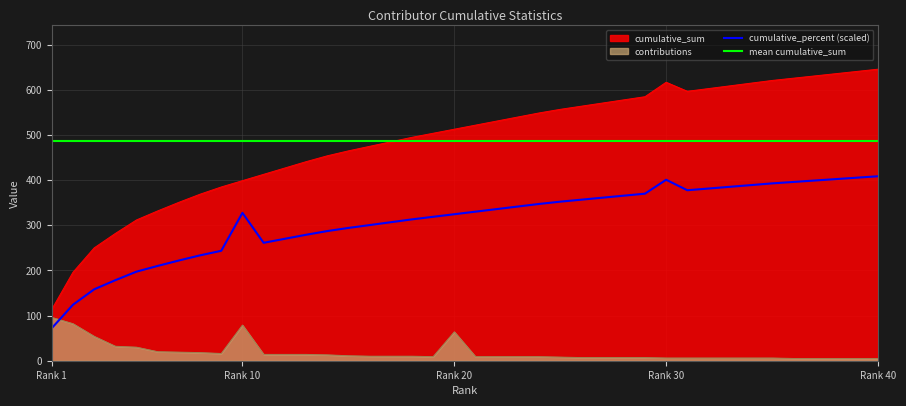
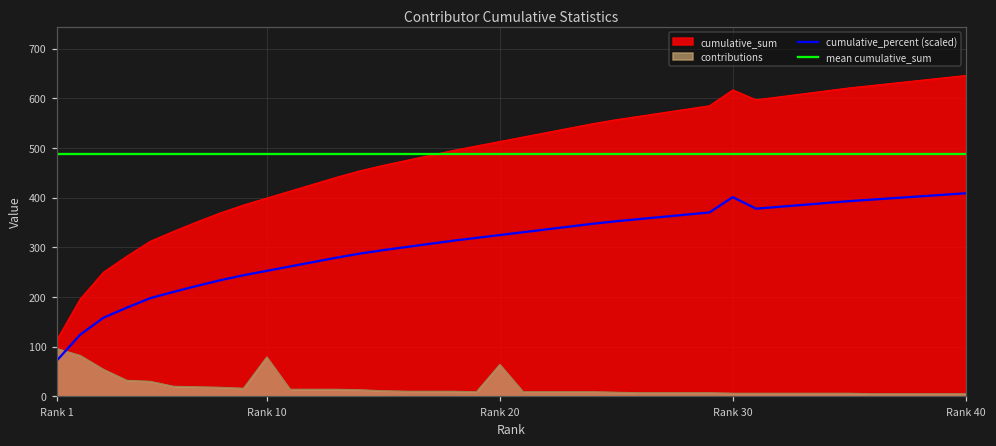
  {
    "cumulative_sum": {
      "Rank 1": 110,
      "Rank 10": 400,
      "Rank 20": 510,
      "Rank 30": 620,
      "Rank 40": 650
    },
    "contributions": {
      "Rank 1": 100,
      "Rank 10": 80,
      "Rank 20": 60,
      "Rank 30": 10,
      "Rank 40": 10
    },
    "cumulative_percent (scaled)": {
      "Rank 1": 70,
-     "Rank 10": 330,
+     "Rank 10": 250,
      "Rank 20": 320,
      "Rank 30": 400,
      "Rank 40": 410
    }
  }
